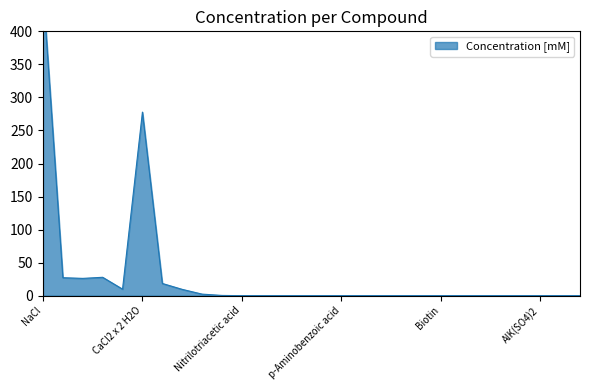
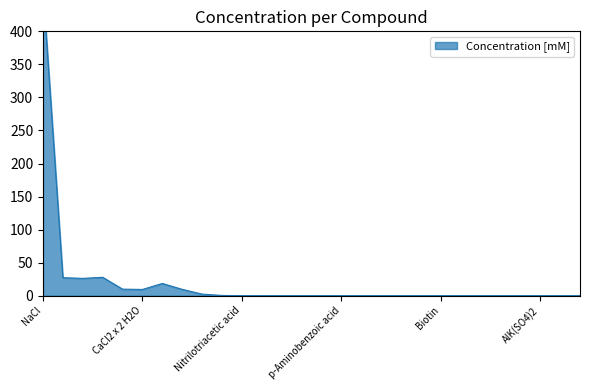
  {
-   "CaCl2 x 2 H2O": 280,
+   "CaCl2 x 2 H2O": 10,
    "Nitrilotriacetic acid": 0,
    "p-Aminobenzoic acid": 0,
    "Biotin": 0,
    "AlK(SO4)2": 0
  }
